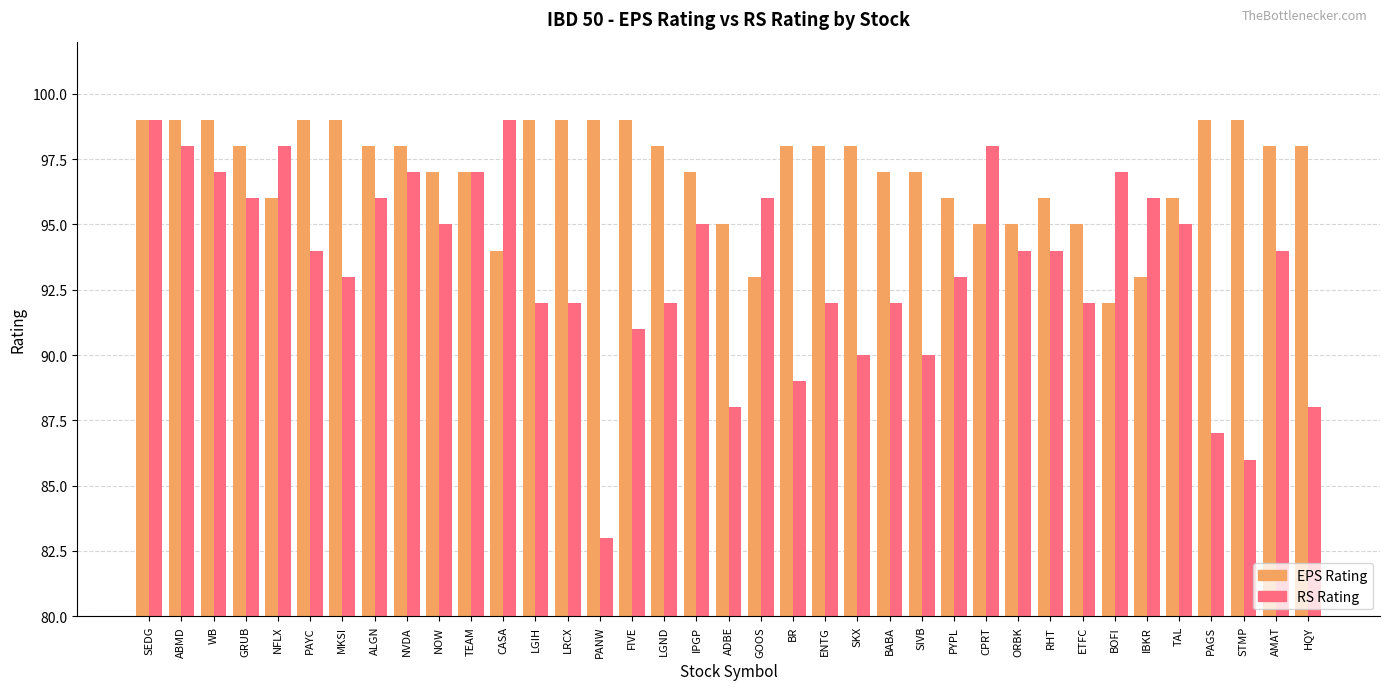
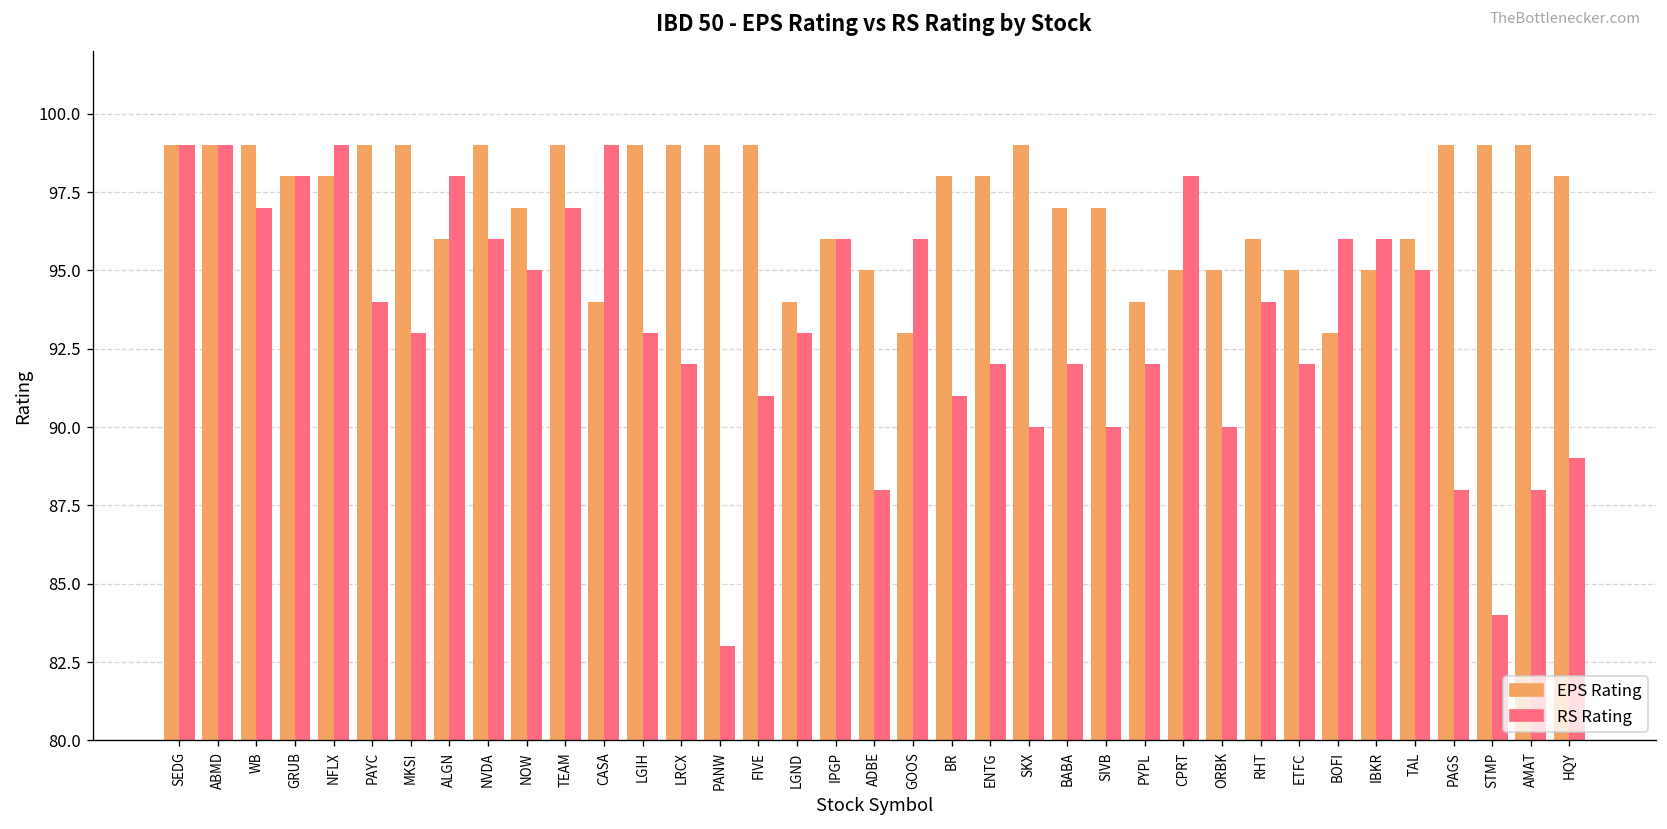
  {
    "EPS Rating": {
      "SEDG": 99,
      "ABMD": 99,
      "WB": 99,
      "GRUB": 98,
-     "NFLX": 96,
+     "NFLX": 98,
      "PAYC": 99,
      "MKSI": 99,
-     "ALGN": 98,
-     "NVDA": 98,
+     "ALGN": 96,
+     "NVDA": 99,
      "NOW": 97,
-     "TEAM": 97,
+     "TEAM": 99,
      "CASA": 94,
      "LGIH": 99,
      "LRCX": 99,
      "PANW": 99,
      "FIVE": 99,
-     "LGND": 98,
-     "IPGP": 97,
+     "LGND": 94,
+     "IPGP": 96,
      "ADBE": 95,
      "GOOS": 93,
      "BR": 98,
      "ENTG": 98,
-     "SKX": 98,
+     "SKX": 99,
      "BABA": 97,
      "SIVB": 97,
-     "PYPL": 96,
+     "PYPL": 94,
      "CPRT": 95,
      "ORBK": 95,
      "RHT": 96,
      "ETFC": 95,
-     "BOFI": 92,
-     "IBKR": 93,
+     "BOFI": 93,
+     "IBKR": 95,
      "TAL": 96,
      "PAGS": 99,
      "STMP": 99,
-     "AMAT": 98,
+     "AMAT": 99,
      "HQY": 98
    },
    "RS Rating": {
      "SEDG": 99,
-     "ABMD": 98,
+     "ABMD": 99,
      "WB": 97,
-     "GRUB": 96,
-     "NFLX": 98,
+     "GRUB": 98,
+     "NFLX": 99,
      "PAYC": 94,
      "MKSI": 93,
-     "ALGN": 96,
-     "NVDA": 97,
+     "ALGN": 98,
+     "NVDA": 96,
      "NOW": 95,
      "TEAM": 97,
      "CASA": 99,
-     "LGIH": 92,
+     "LGIH": 93,
      "LRCX": 92,
      "PANW": 83,
      "FIVE": 91,
-     "LGND": 92,
-     "IPGP": 95,
+     "LGND": 93,
+     "IPGP": 96,
      "ADBE": 88,
      "GOOS": 96,
-     "BR": 89,
+     "BR": 91,
      "ENTG": 92,
      "SKX": 90,
      "BABA": 92,
      "SIVB": 90,
-     "PYPL": 93,
+     "PYPL": 92,
      "CPRT": 98,
-     "ORBK": 94,
+     "ORBK": 90,
      "RHT": 94,
      "ETFC": 92,
-     "BOFI": 97,
+     "BOFI": 96,
      "IBKR": 96,
      "TAL": 95,
-     "PAGS": 87,
-     "STMP": 86,
-     "AMAT": 94,
-     "HQY": 88
+     "PAGS": 88,
+     "STMP": 84,
+     "AMAT": 88,
+     "HQY": 89
    }
  }
